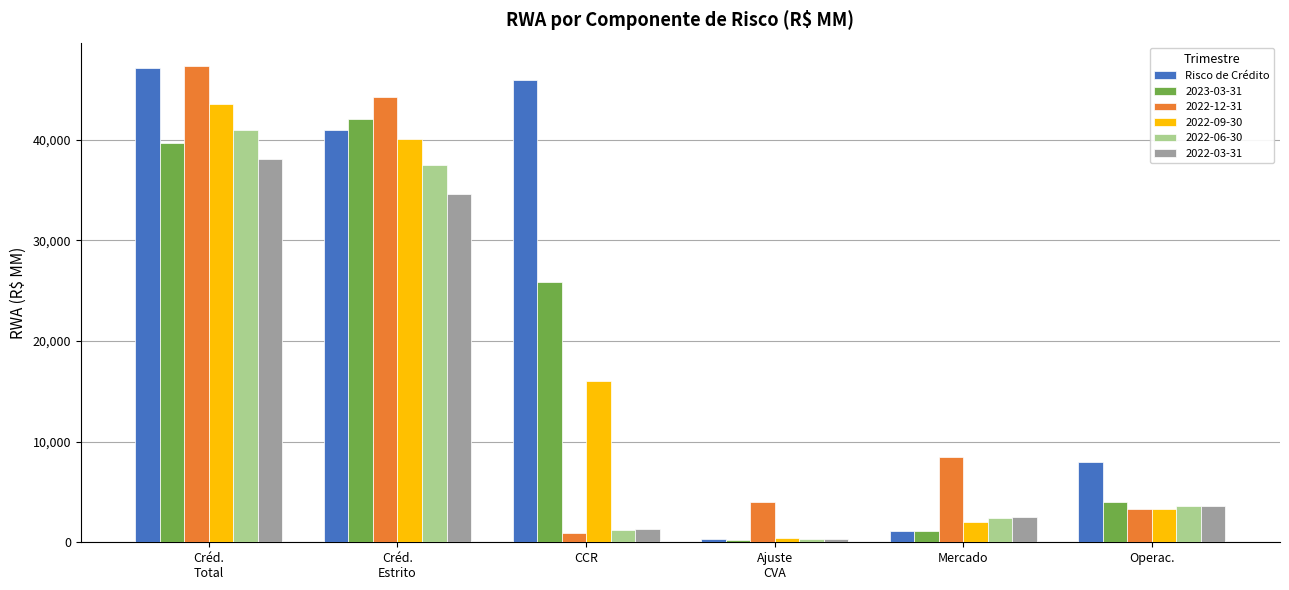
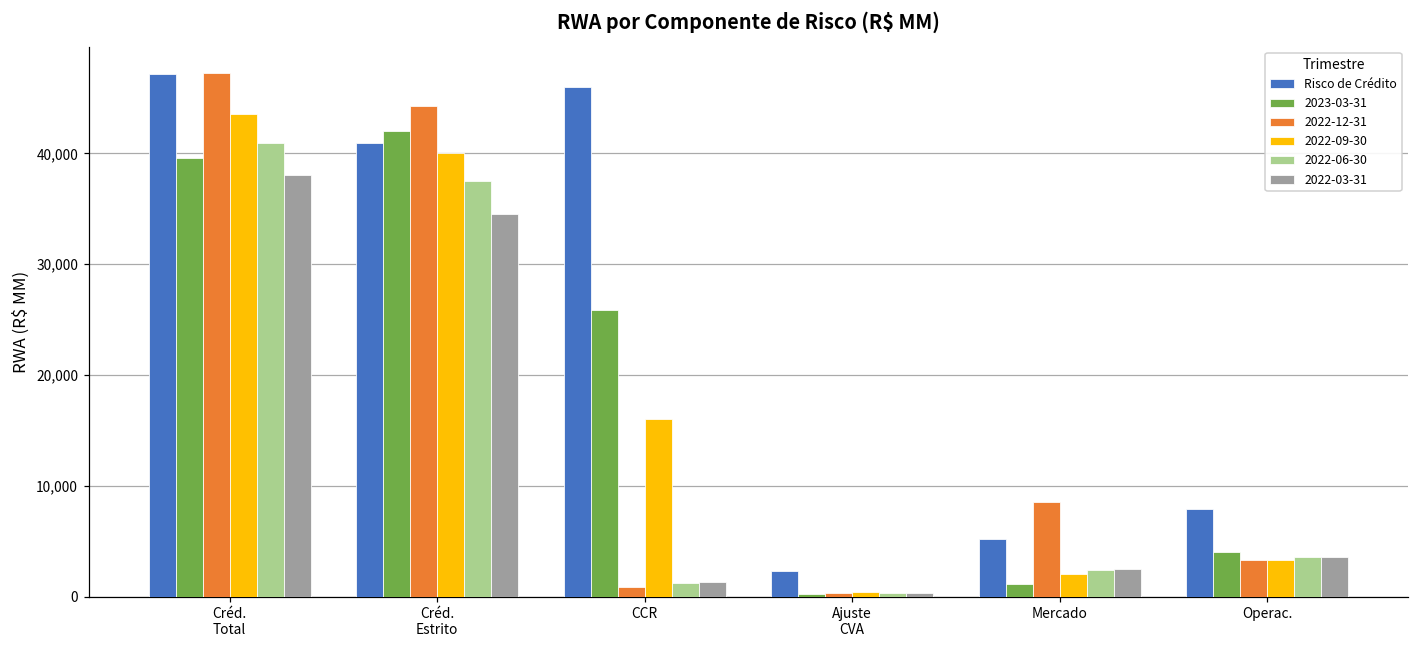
  {
    "Risco de Crédito": {
      "Créd. Total": "47,100",
      "Créd. Estrito": "41,000",
      "CCR": "46,000",
-     "Ajuste CVA": "300",
-     "Mercado": "1,100",
+     "Ajuste CVA": "2,300",
+     "Mercado": "5,200",
      "Operac.": "7,900"
    },
    "2023-03-31": {
      "Créd. Total": "39,600",
      "Créd. Estrito": "42,000",
      "CCR": "25,900",
      "Ajuste CVA": "300",
      "Mercado": "1,100",
      "Operac.": "4,000"
    },
    "2022-12-31": {
      "Créd. Total": "47,300",
      "Créd. Estrito": "44,200",
      "CCR": "900",
-     "Ajuste CVA": "4,000",
+     "Ajuste CVA": "300",
      "Mercado": "8,500",
      "Operac.": "3,300"
    },
    "2022-09-30": {
      "Créd. Total": "43,500",
      "Créd. Estrito": "40,100",
      "CCR": "16,000",
      "Ajuste CVA": "400",
      "Mercado": "2,000",
      "Operac.": "3,300"
    }
  }
